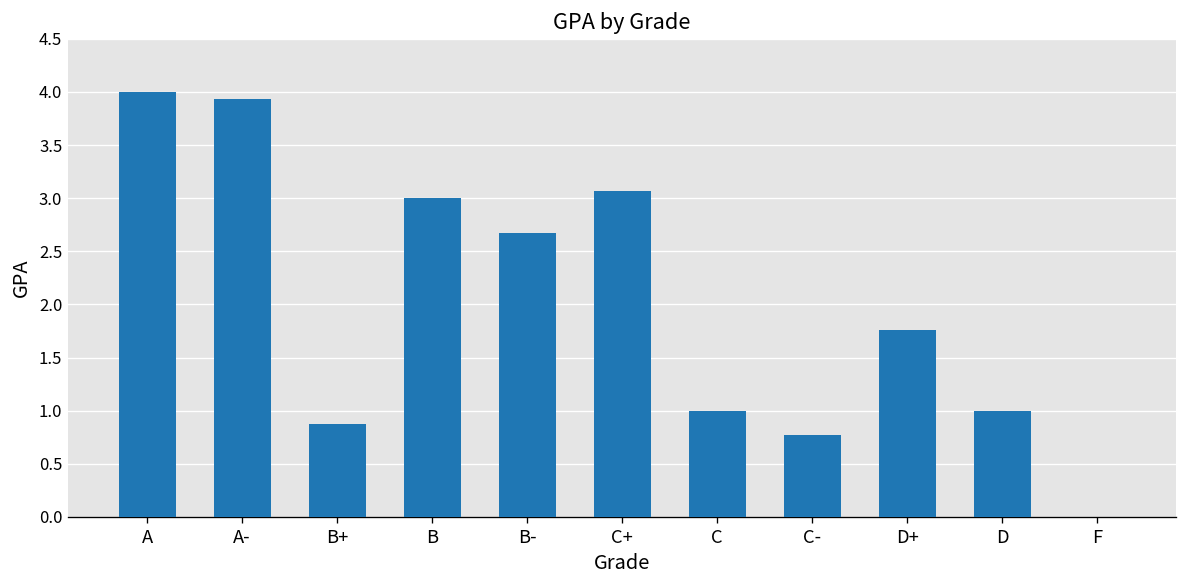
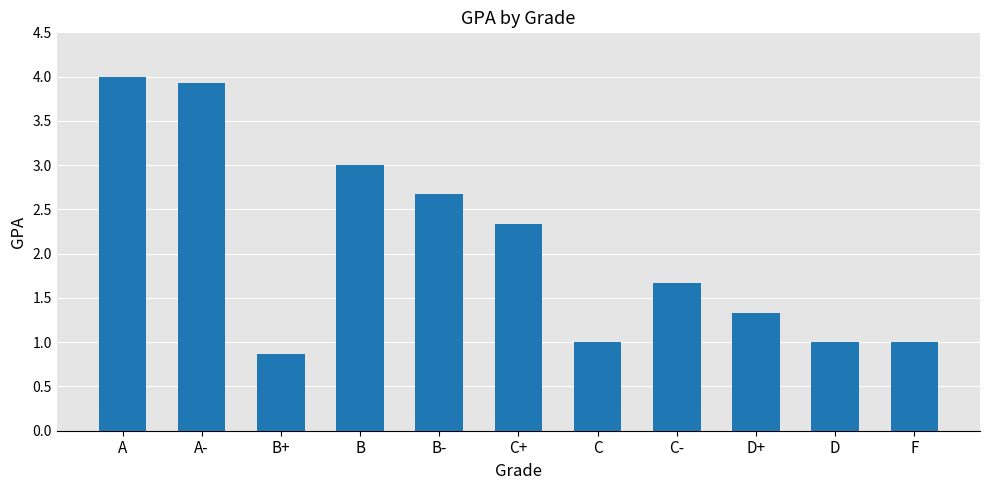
  {
    "A": 4.0,
    "A-": 3.9,
    "B+": 0.9,
    "B": 3.0,
    "B-": 2.7,
-   "C+": 3.1,
+   "C+": 2.3,
    "C": 1.0,
-   "C-": 0.8,
-   "D+": 1.8,
+   "C-": 1.7,
+   "D+": 1.3,
    "D": 1.0,
-   "F": 0
+   "F": 1
  }
